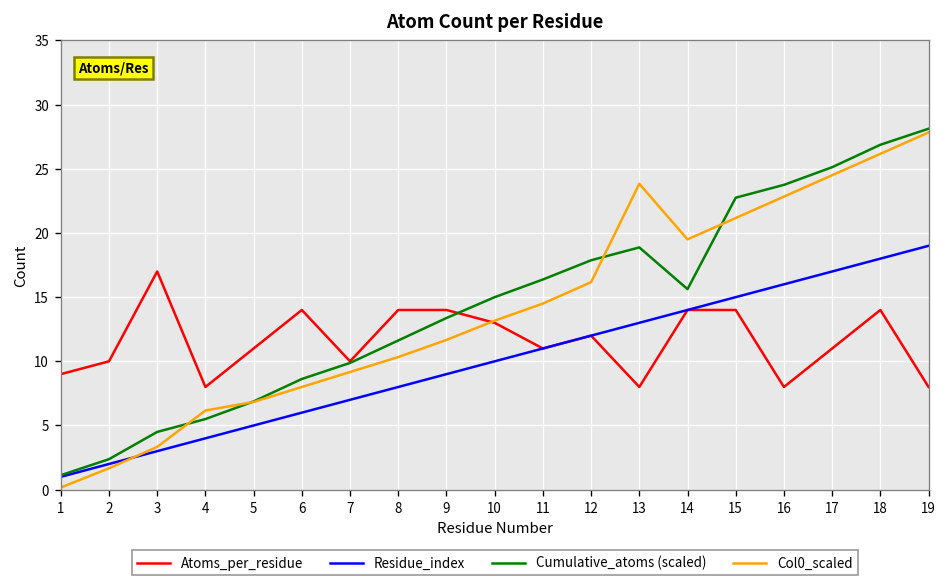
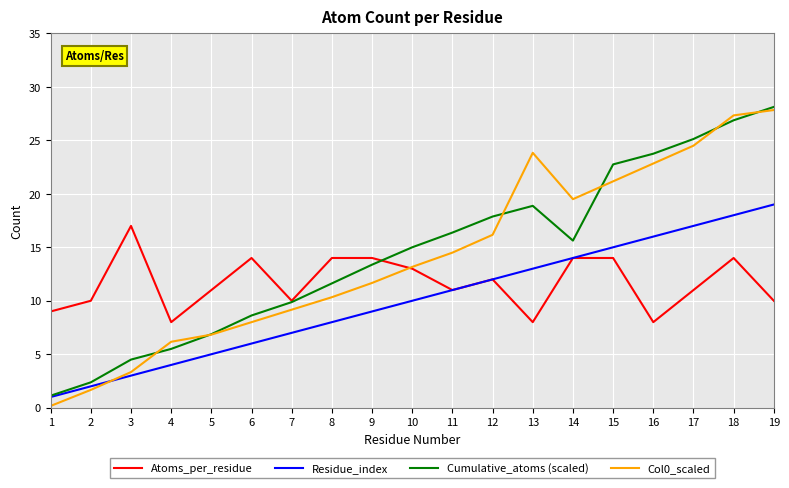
  {
    "Atoms_per_residue": {
      "1": 9,
      "2": 10,
      "3": 17,
      "4": 8,
      "5": 11,
      "6": 14,
      "8": 14,
      "9": 14,
      "13": 8,
      "15": 14,
      "16": 8,
      "17": 11,
      "18": 14,
-     "19": 8
+     "19": 10
    },
    "Residue_index": {
      "2": 2.0,
      "3": 3.0,
      "4": 4.0,
      "5": 5.0,
      "6": 6.0,
      "7": 7.0,
      "8": 8.0,
      "9": 9.0,
      "10": 10.0,
      "13": 13.0,
      "15": 15.0,
      "16": 16.0,
      "17": 17.0,
      "18": 18.0,
      "19": 19.0
    },
    "Cumulative_atoms (scaled)": {
      "2": 2.4,
      "3": 4.5,
      "4": 5.5,
      "6": 8.6,
      "8": 11.6,
      "9": 13.4,
      "10": 15.0,
      "11": 16.4,
      "12": 17.9,
      "13": 18.9,
      "14": 15.6,
      "15": 22.8,
      "16": 23.8,
      "17": 25.1,
      "18": 26.9,
      "19": 28.1
    },
    "Col0_scaled": {
      "1": 0.2,
      "2": 1.7,
      "3": 3.3,
      "4": 6.2,
      "6": 8.0,
      "7": 9.2,
      "8": 10.3,
      "9": 11.7,
      "11": 14.5,
      "12": 16.2,
      "13": 23.8,
      "14": 19.5,
      "15": 21.2,
      "16": 22.8,
      "17": 24.5,
-     "18": 26.2,
+     "18": 27.3,
      "19": 27.8
    }
  }
